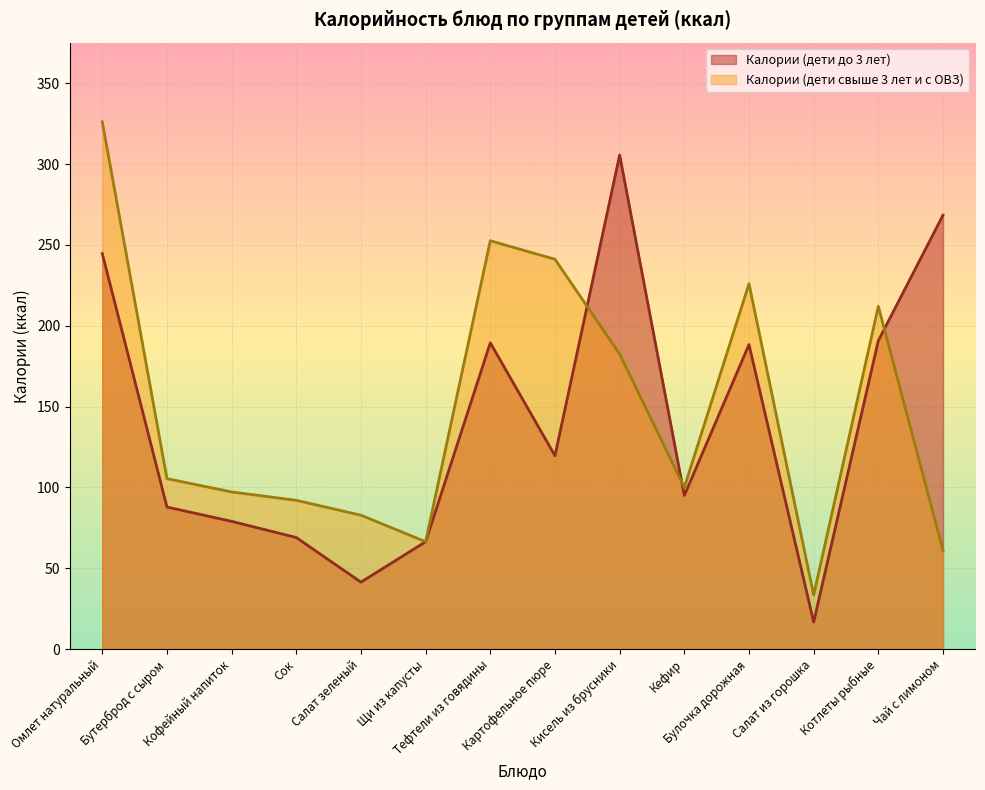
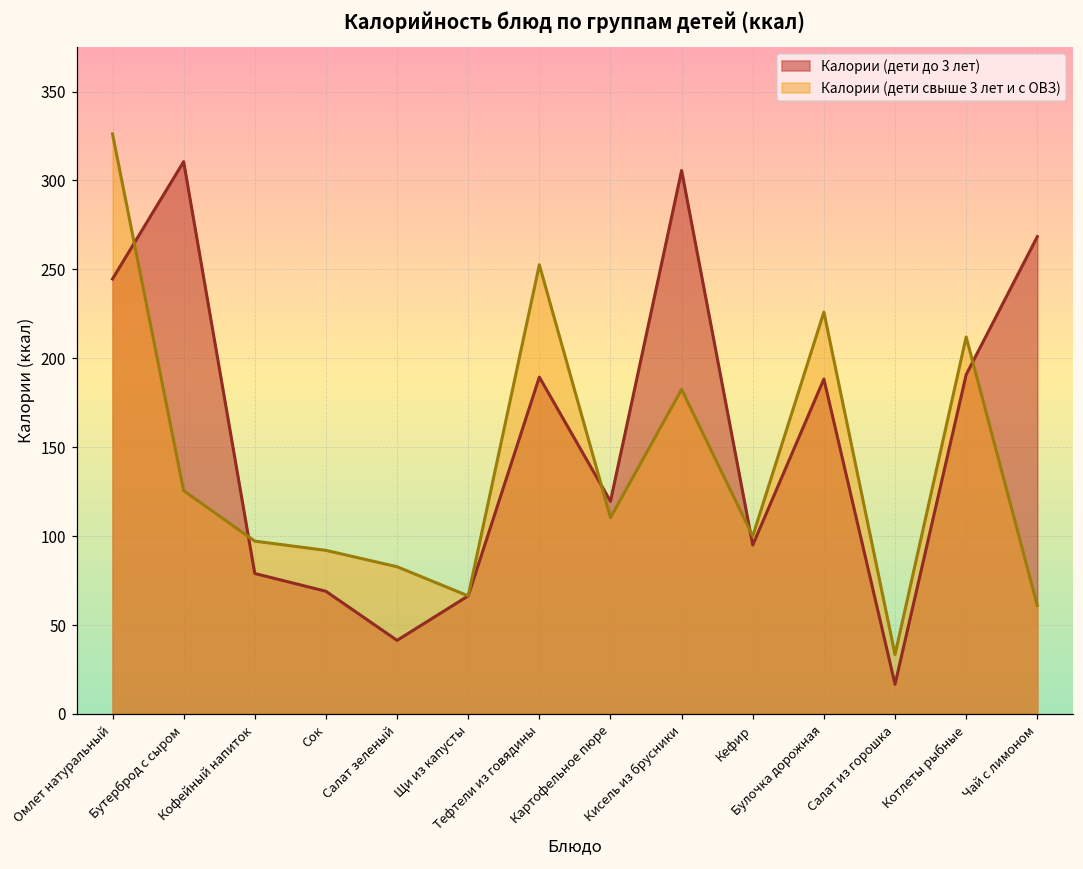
  {
    "Калории (дети до 3 лет)": {
      "Омлет натуральный": 245,
-     "Бутерброд с сыром": 88,
+     "Бутерброд с сыром": 311,
      "Кофейный напиток": 79,
      "Сок": 69,
      "Салат зеленый": 41,
      "Тефтели из говядины": 189,
      "Картофельное пюре": 120,
      "Кисель из брусники": 306,
      "Кефир": 95,
      "Булочка дорожная": 188,
      "Салат из горошка": 17,
      "Котлеты рыбные": 191,
      "Чай с лимоном": 268
    },
    "Калории (дети свыше 3 лет и с ОВЗ)": {
      "Омлет натуральный": 326,
-     "Бутерброд с сыром": 105,
+     "Бутерброд с сыром": 126,
      "Кофейный напиток": 97,
      "Сок": 92,
      "Салат зеленый": 83,
      "Тефтели из говядины": 253,
-     "Картофельное пюре": 241,
+     "Картофельное пюре": 110,
      "Кисель из брусники": 183,
      "Кефир": 100,
      "Булочка дорожная": 226,
      "Салат из горошка": 33,
      "Котлеты рыбные": 212,
      "Чай с лимоном": 61
    }
  }
